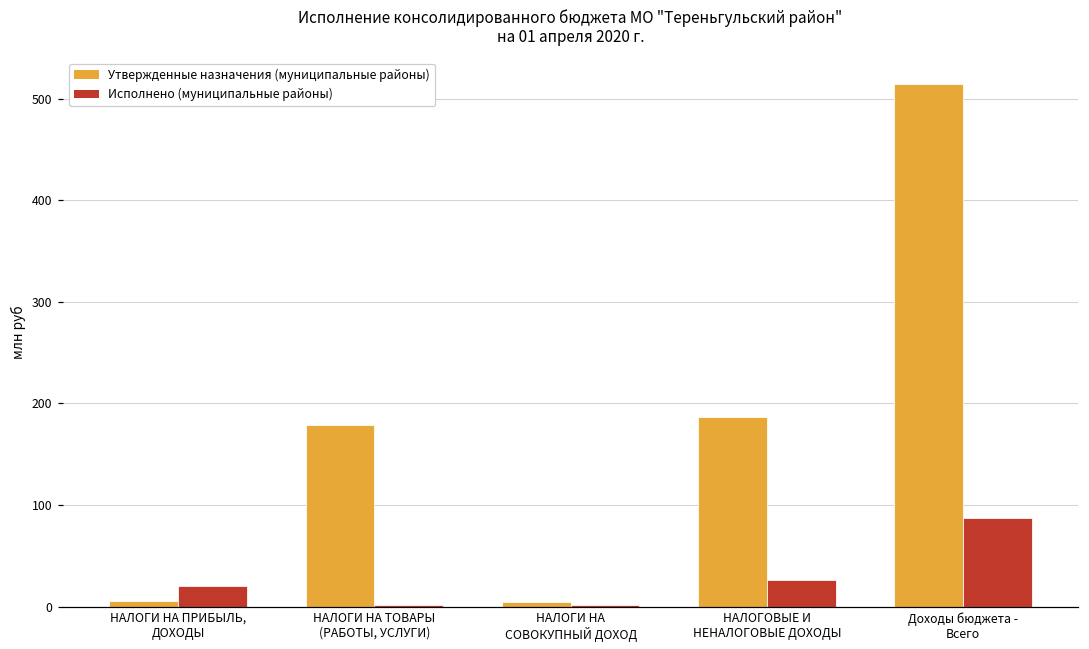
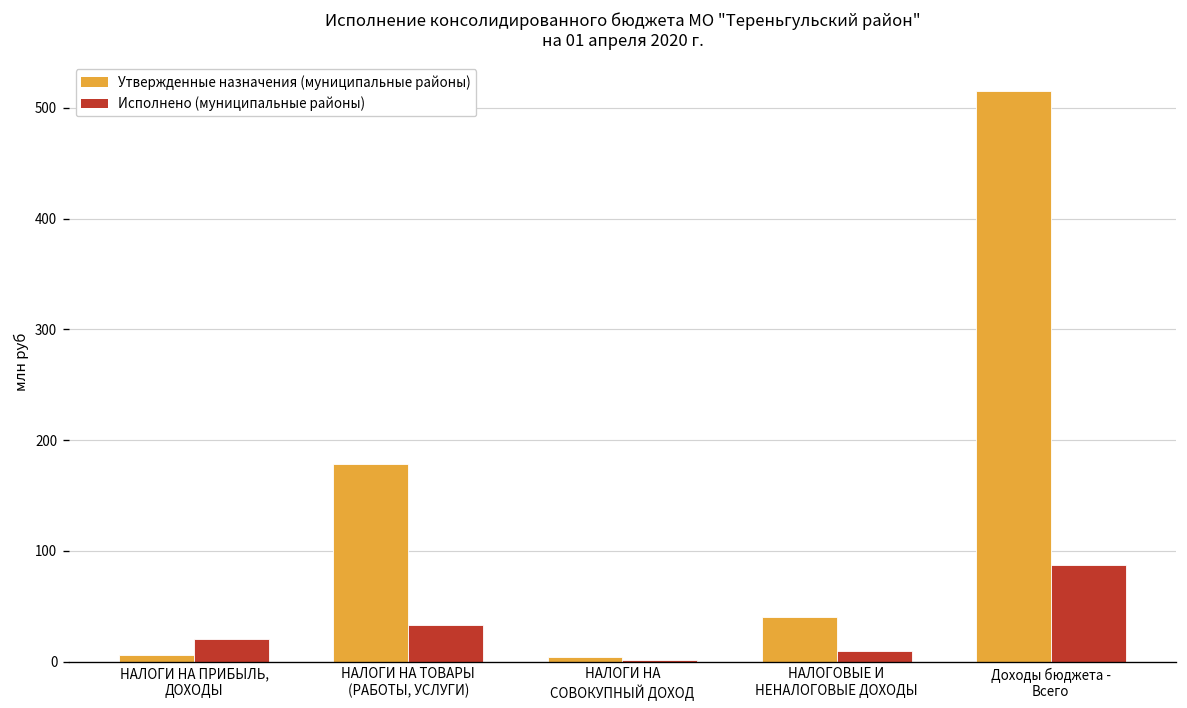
  {
    "Утвержденные назначения (муниципальные районы)": {
      "НАЛОГИ НА ПРИБЫЛЬ, ДОХОДЫ": 10,
      "НАЛОГИ НА ТОВАРЫ (РАБОТЫ, УСЛУГИ)": 180,
      "НАЛОГИ НА СОВОКУПНЫЙ ДОХОД": 0,
-     "НАЛОГОВЫЕ И НЕНАЛОГОВЫЕ ДОХОДЫ": 190,
+     "НАЛОГОВЫЕ И НЕНАЛОГОВЫЕ ДОХОДЫ": 40,
      "Доходы бюджета - Всего": 510
    },
    "Исполнено (муниципальные районы)": {
      "НАЛОГИ НА ПРИБЫЛЬ, ДОХОДЫ": 20,
-     "НАЛОГИ НА ТОВАРЫ (РАБОТЫ, УСЛУГИ)": 0,
-     "НАЛОГОВЫЕ И НЕНАЛОГОВЫЕ ДОХОДЫ": 30,
+     "НАЛОГИ НА ТОВАРЫ (РАБОТЫ, УСЛУГИ)": 30,
+     "НАЛОГОВЫЕ И НЕНАЛОГОВЫЕ ДОХОДЫ": 10,
      "Доходы бюджета - Всего": 90
    }
  }
